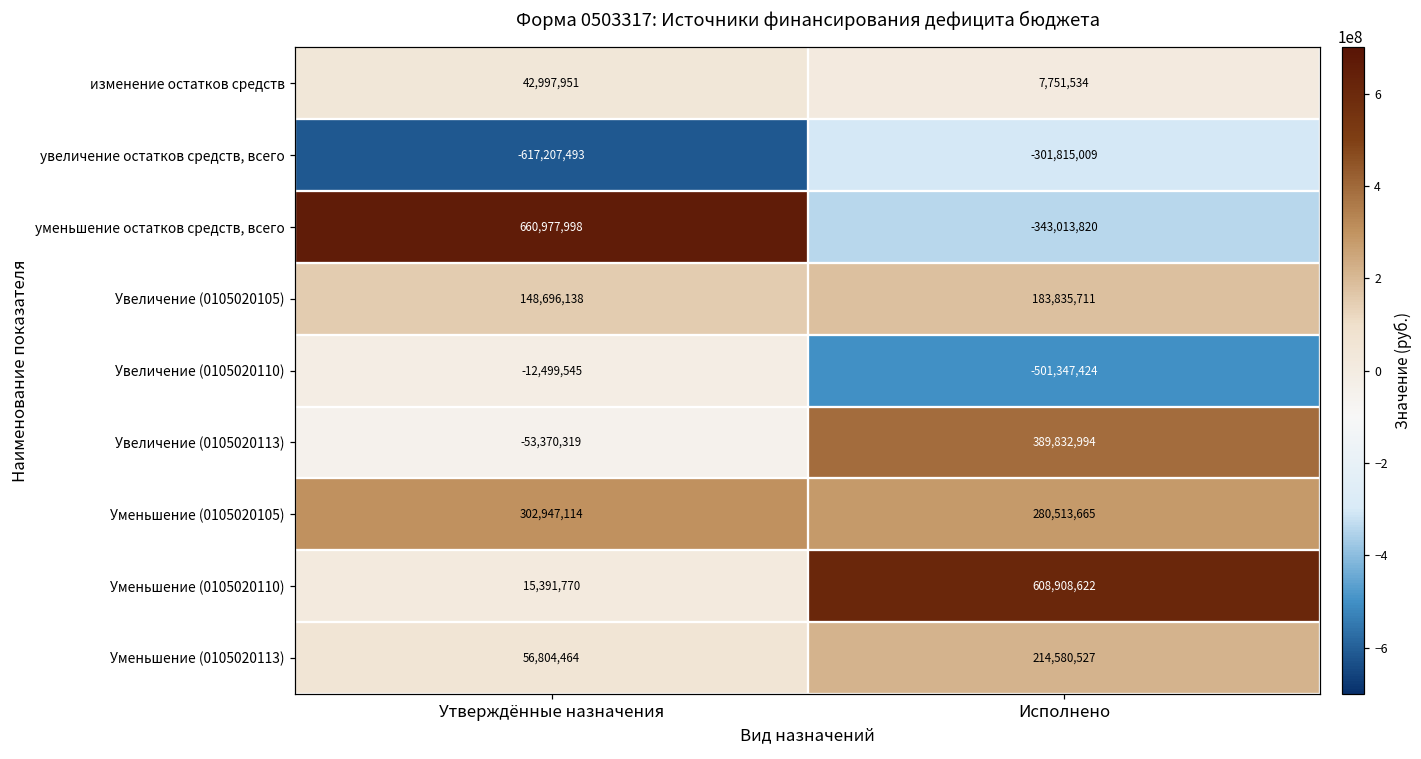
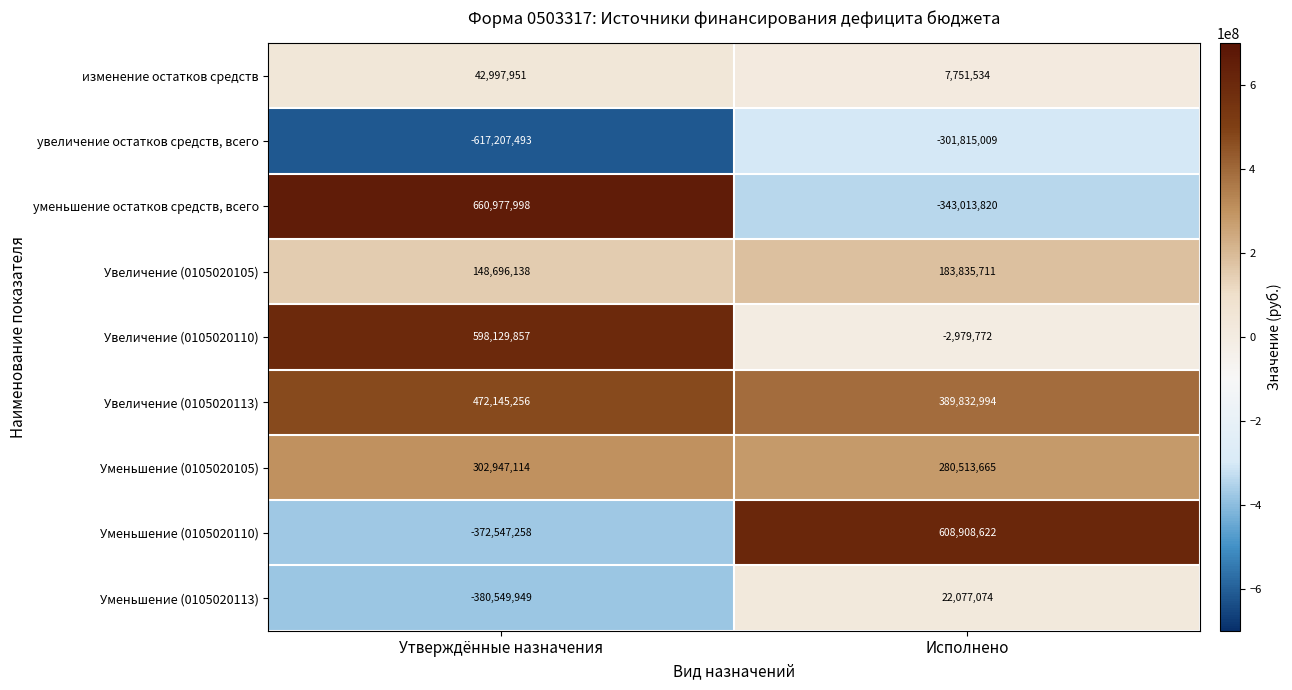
  {
    "изменение остатков средств": {
      "Утверждённые назначения": "42,997,951",
      "Исполнено": "7,751,534"
    },
    "увеличение остатков средств, всего": {
      "Утверждённые назначения": "-617,207,493",
      "Исполнено": "-301,815,009"
    },
    "уменьшение остатков средств, всего": {
      "Утверждённые назначения": "660,977,998",
      "Исполнено": "-343,013,820"
    },
    "Увеличение (0105020105)": {
      "Утверждённые назначения": "148,696,138",
      "Исполнено": "183,835,711"
    },
    "Увеличение (0105020110)": {
-     "Утверждённые назначения": "-12,499,545",
-     "Исполнено": "-501,347,424"
+     "Утверждённые назначения": "598,129,857",
+     "Исполнено": "-2,979,772"
    },
    "Увеличение (0105020113)": {
-     "Утверждённые назначения": "-53,370,319",
+     "Утверждённые назначения": "472,145,256",
      "Исполнено": "389,832,994"
    },
    "Уменьшение (0105020105)": {
      "Утверждённые назначения": "302,947,114",
      "Исполнено": "280,513,665"
    },
    "Уменьшение (0105020110)": {
-     "Утверждённые назначения": "15,391,770",
+     "Утверждённые назначения": "-372,547,258",
      "Исполнено": "608,908,622"
    },
    "Уменьшение (0105020113)": {
-     "Утверждённые назначения": "56,804,464",
-     "Исполнено": "214,580,527"
+     "Утверждённые назначения": "-380,549,949",
+     "Исполнено": "22,077,074"
    }
  }
